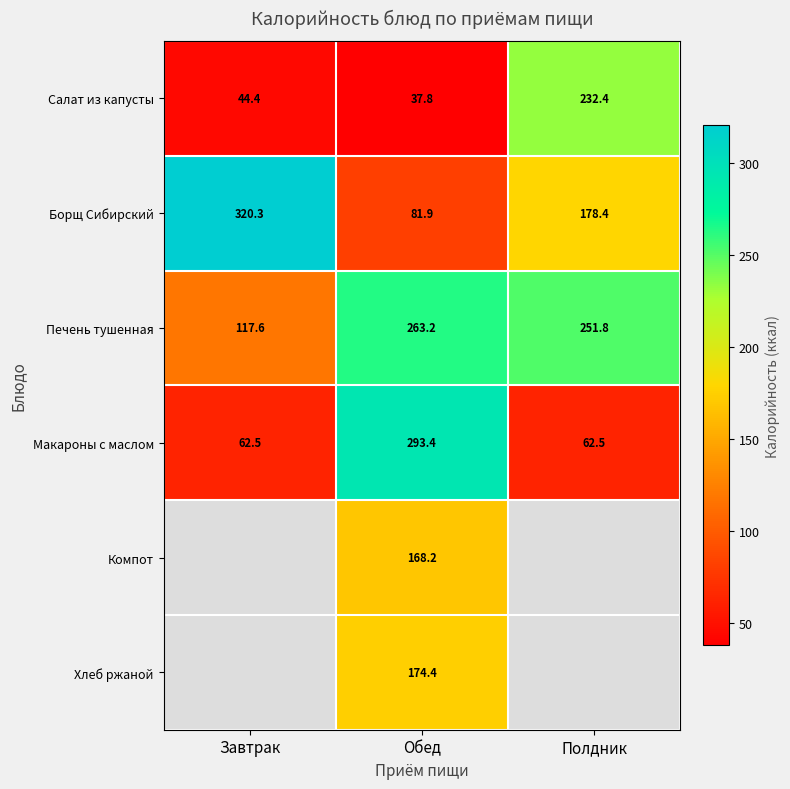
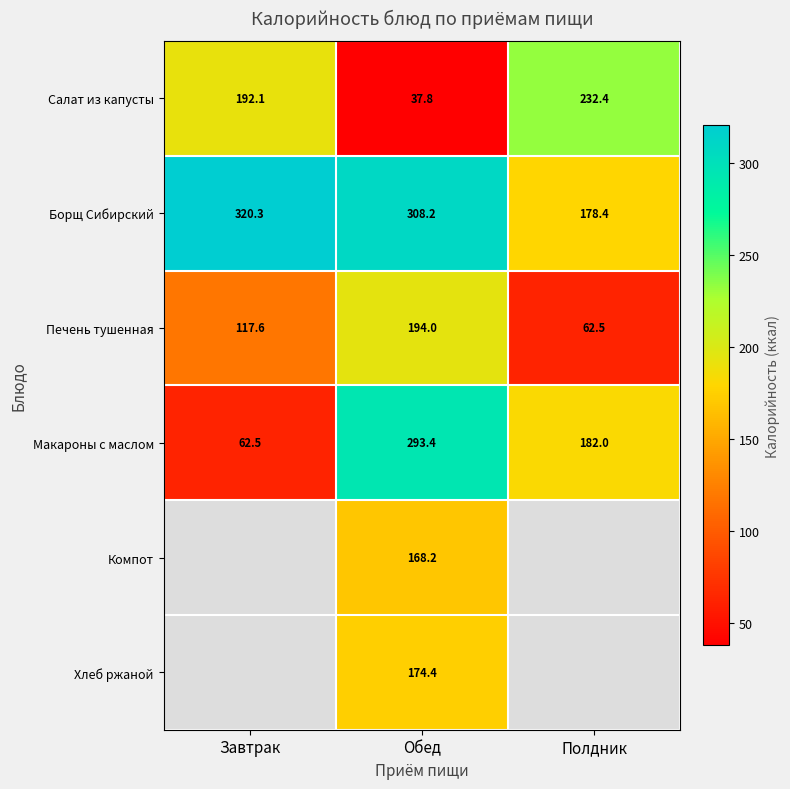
  {
    "Салат из капусты": {
-     "Завтрак": 44.4,
+     "Завтрак": 192.1,
      "Обед": 37.8,
      "Полдник": 232.4
    },
    "Борщ Сибирский": {
      "Завтрак": 320.3,
-     "Обед": 81.9,
+     "Обед": 308.2,
      "Полдник": 178.4
    },
    "Печень тушенная": {
      "Завтрак": 117.6,
-     "Обед": 263.2,
-     "Полдник": 251.8
+     "Обед": 194.0,
+     "Полдник": 62.5
    },
    "Макароны с маслом": {
      "Завтрак": 62.5,
      "Обед": 293.4,
-     "Полдник": 62.5
+     "Полдник": 182.0
    },
    "Компот": {
      "Обед": 168.2
    },
    "Хлеб ржаной": {
      "Обед": 174.4
    }
  }
